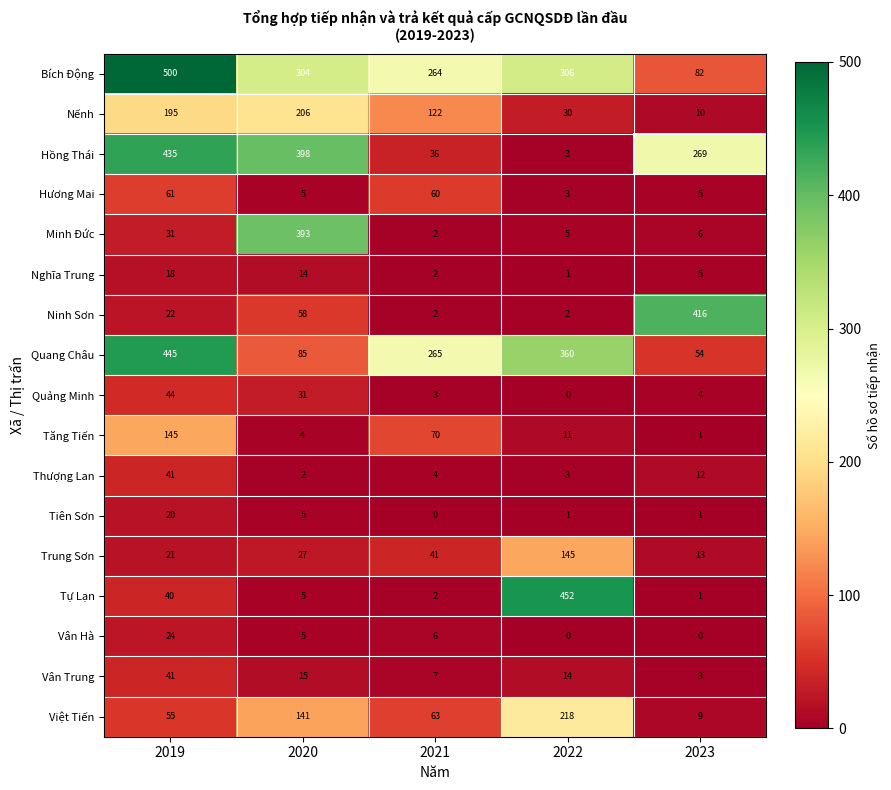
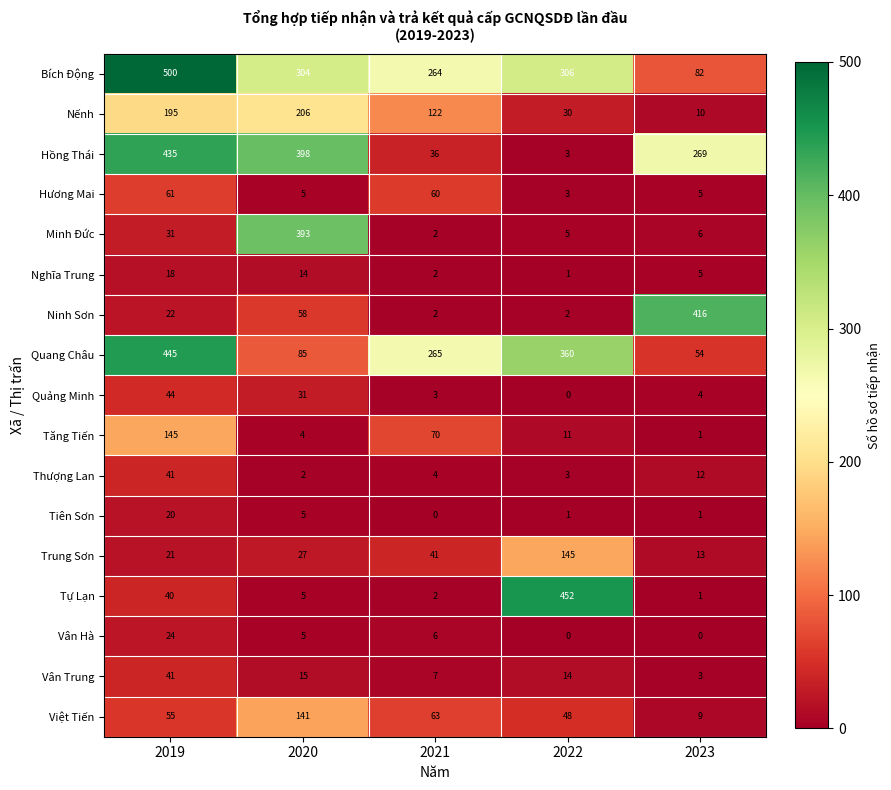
  {
    "Bích Động": {
      "2019": 500,
      "2020": 304,
      "2021": 264,
      "2022": 306,
      "2023": 82
    },
    "Nếnh": {
      "2019": 195,
      "2020": 206,
      "2021": 122,
      "2022": 30,
      "2023": 10
    },
    "Hồng Thái": {
      "2019": 435,
      "2020": 398,
      "2021": 36,
      "2022": 3,
      "2023": 269
    },
    "Hương Mai": {
      "2019": 61,
      "2020": 5,
      "2021": 60,
      "2022": 3,
      "2023": 5
    },
    "Minh Đức": {
      "2019": 31,
      "2020": 393,
      "2021": 2,
      "2022": 5,
      "2023": 6
    },
    "Nghĩa Trung": {
      "2019": 18,
      "2020": 14,
      "2021": 2,
      "2022": 1,
      "2023": 5
    },
    "Ninh Sơn": {
      "2019": 22,
      "2020": 58,
      "2021": 2,
      "2022": 2,
      "2023": 416
    },
    "Quang Châu": {
      "2019": 445,
      "2020": 85,
      "2021": 265,
      "2022": 360,
      "2023": 54
    },
    "Quảng Minh": {
      "2019": 44,
      "2020": 31,
      "2021": 3,
      "2022": 0,
      "2023": 4
    },
    "Tăng Tiến": {
      "2019": 145,
      "2020": 4,
      "2021": 70,
      "2022": 11,
      "2023": 1
    },
    "Thượng Lan": {
      "2019": 41,
      "2020": 2,
      "2021": 4,
      "2022": 3,
      "2023": 12
    },
    "Tiên Sơn": {
      "2019": 20,
      "2020": 5,
      "2021": 0,
      "2022": 1,
      "2023": 1
    },
    "Trung Sơn": {
      "2019": 21,
      "2020": 27,
      "2021": 41,
      "2022": 145,
      "2023": 13
    },
    "Tự Lạn": {
      "2019": 40,
      "2020": 5,
      "2021": 2,
      "2022": 452,
      "2023": 1
    },
    "Vân Hà": {
      "2019": 24,
      "2020": 5,
      "2021": 6,
      "2022": 0,
      "2023": 0
    },
    "Vân Trung": {
      "2019": 41,
      "2020": 15,
      "2021": 7,
      "2022": 14,
      "2023": 3
    },
    "Việt Tiến": {
      "2019": 55,
      "2020": 141,
      "2021": 63,
-     "2022": 218,
+     "2022": 48,
      "2023": 9
    }
  }
